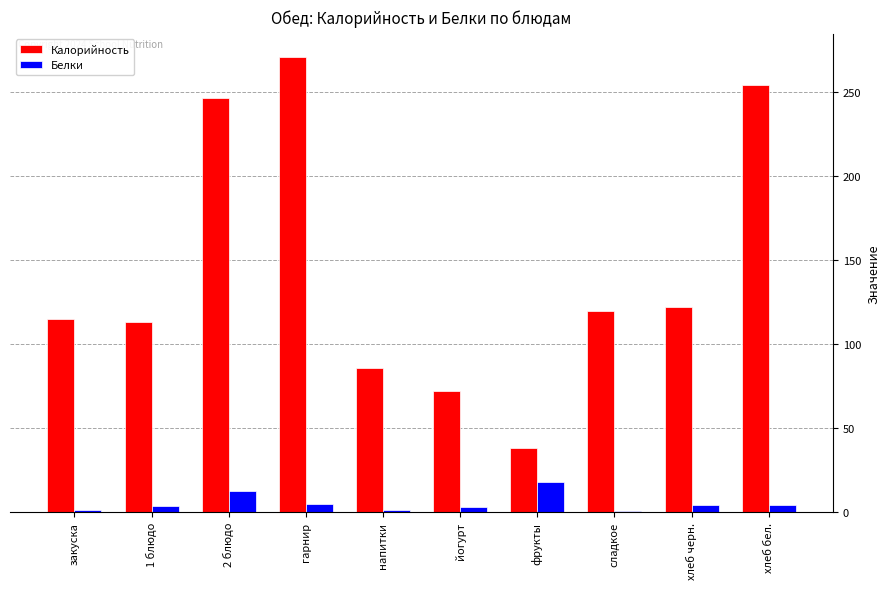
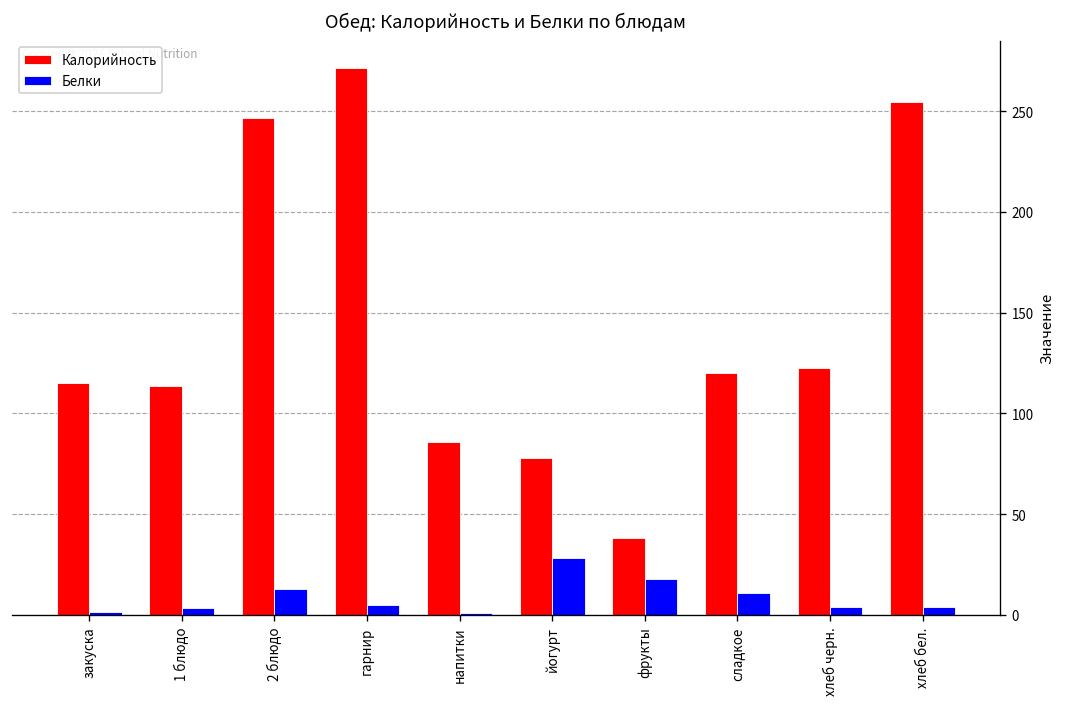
  {
    "Калорийность": {
      "закуска": 115,
      "1 блюдо": 113,
      "2 блюдо": 247,
      "гарнир": 271,
      "напитки": 86,
-     "йогурт": 72,
+     "йогурт": 78,
      "фрукты": 38,
      "сладкое": 120,
      "хлеб черн.": 122,
      "хлеб бел.": 254
    },
    "Белки": {
      "закуска": 2,
      "1 блюдо": 3,
      "2 блюдо": 13,
      "гарнир": 5,
-     "йогурт": 3,
+     "йогурт": 28,
      "фрукты": 18,
-     "сладкое": 1,
+     "сладкое": 11,
      "хлеб черн.": 4,
      "хлеб бел.": 4
    }
  }
